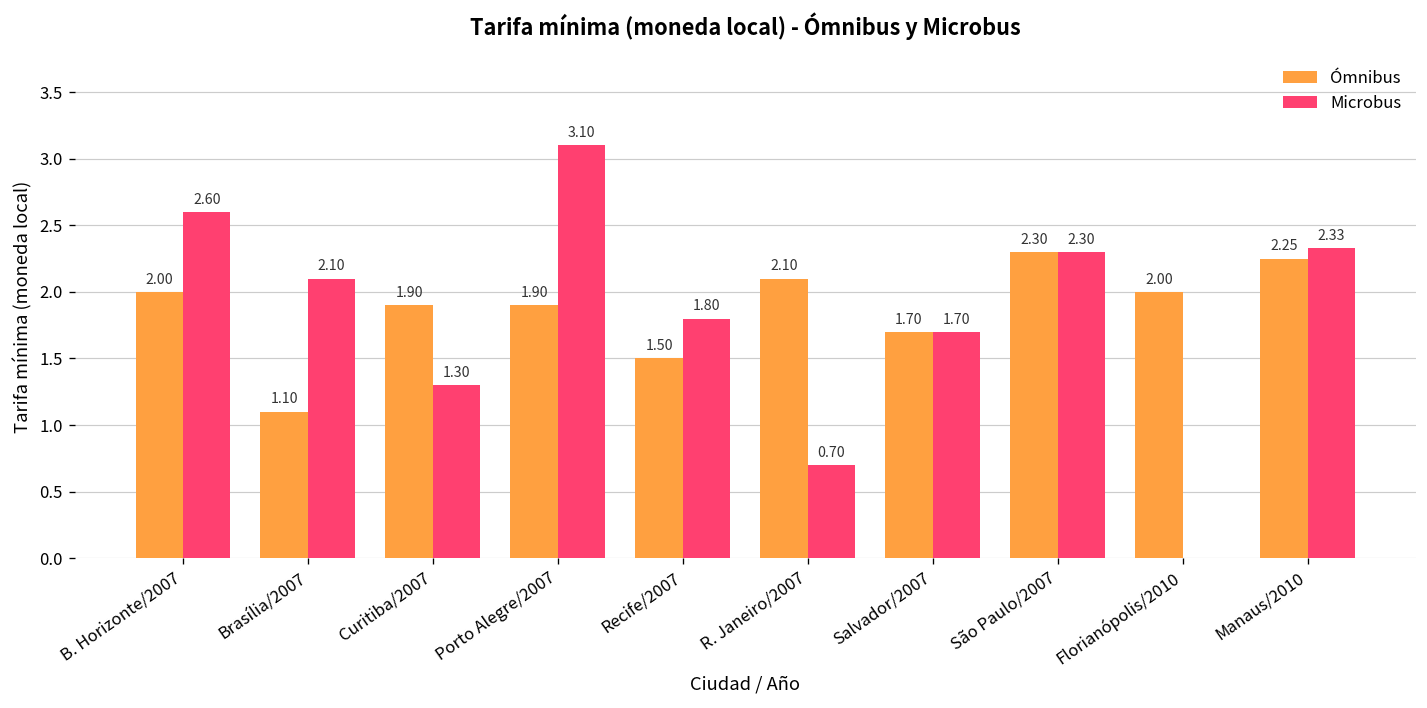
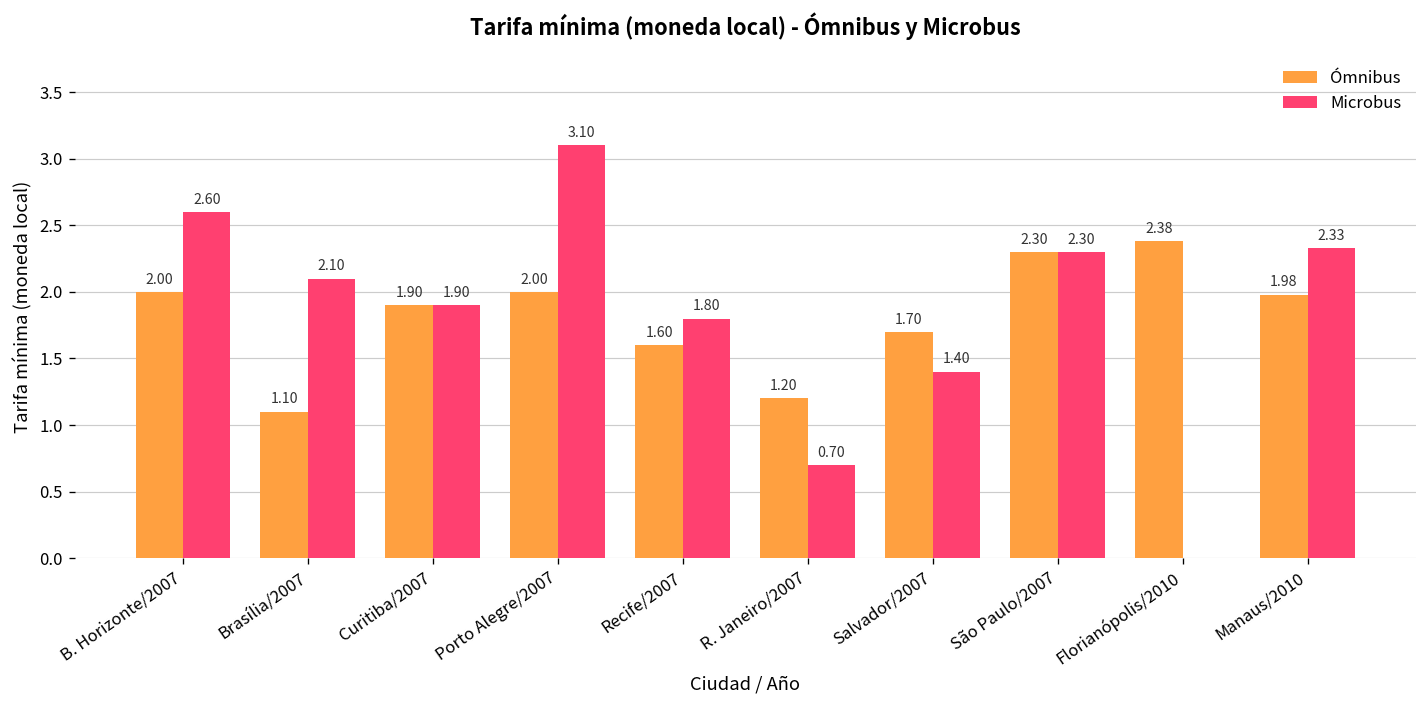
  {
    "Ómnibus": {
      "B. Horizonte/2007": 2.00,
      "Brasília/2007": 1.10,
      "Curitiba/2007": 1.90,
-     "Porto Alegre/2007": 1.90,
-     "Recife/2007": 1.50,
-     "R. Janeiro/2007": 2.10,
+     "Porto Alegre/2007": 2.00,
+     "Recife/2007": 1.60,
+     "R. Janeiro/2007": 1.20,
      "Salvador/2007": 1.70,
      "São Paulo/2007": 2.30,
-     "Florianópolis/2010": 2.00,
-     "Manaus/2010": 2.25
+     "Florianópolis/2010": 2.38,
+     "Manaus/2010": 1.98
    },
    "Microbus": {
      "B. Horizonte/2007": 2.60,
      "Brasília/2007": 2.10,
-     "Curitiba/2007": 1.30,
+     "Curitiba/2007": 1.90,
      "Porto Alegre/2007": 3.10,
      "Recife/2007": 1.80,
      "R. Janeiro/2007": 0.70,
-     "Salvador/2007": 1.70,
+     "Salvador/2007": 1.40,
      "São Paulo/2007": 2.30,
      "Manaus/2010": 2.33
    }
  }
